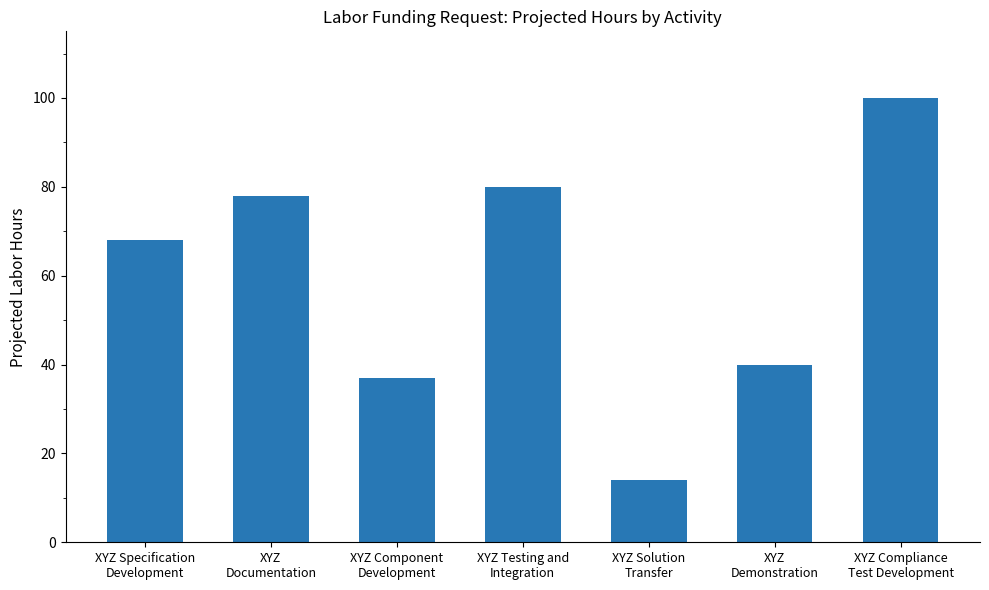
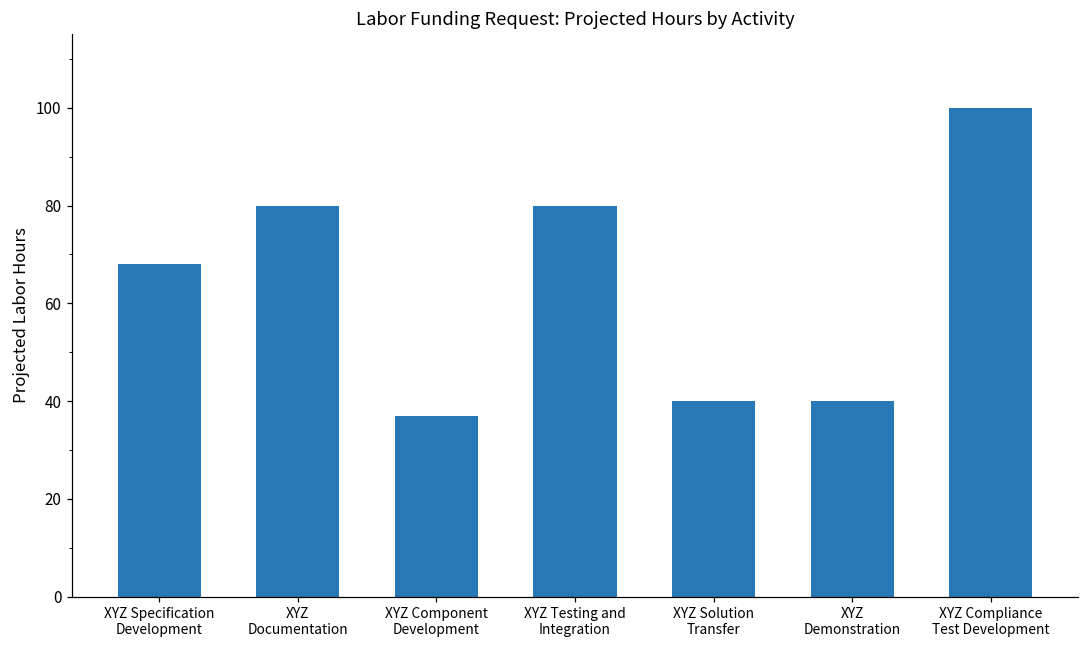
  {
    "XYZ Specification Development": 68,
-   "XYZ Documentation": 78,
+   "XYZ Documentation": 80,
    "XYZ Component Development": 37,
    "XYZ Testing and Integration": 80,
-   "XYZ Solution Transfer": 14,
+   "XYZ Solution Transfer": 40,
    "XYZ Demonstration": 40,
    "XYZ Compliance Test Development": 100
  }
